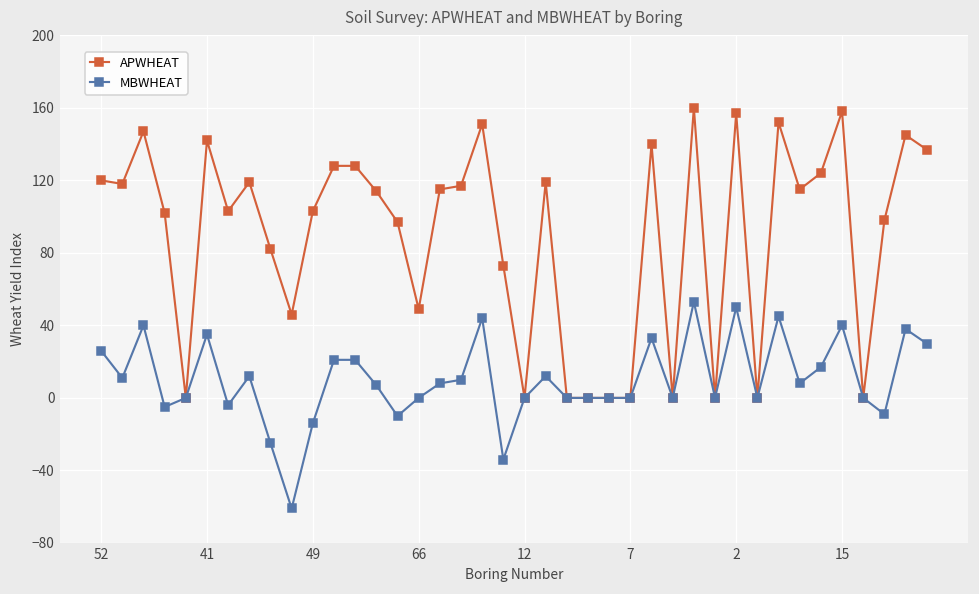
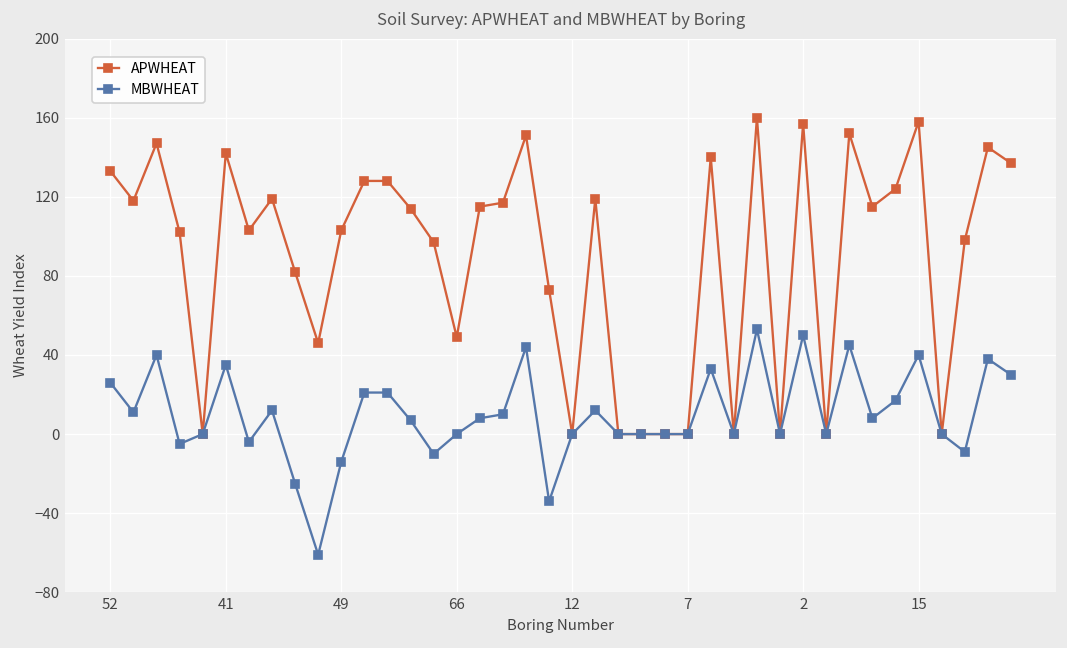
  {
    "APWHEAT": {
-     "52": 120,
+     "52": 133,
      "41": 142,
      "49": 103,
      "66": 49,
      "15": 158
    },
    "MBWHEAT": {
      "52": 26,
      "41": 35,
      "49": -14,
      "66": 0,
      "15": 40
    }
  }
